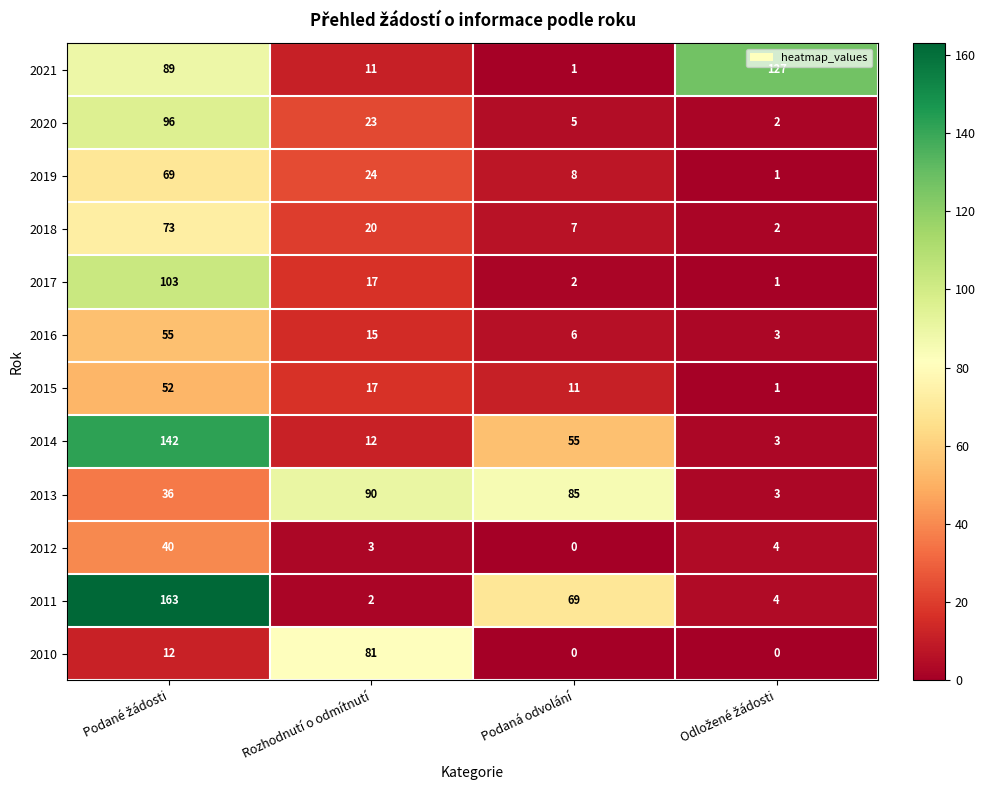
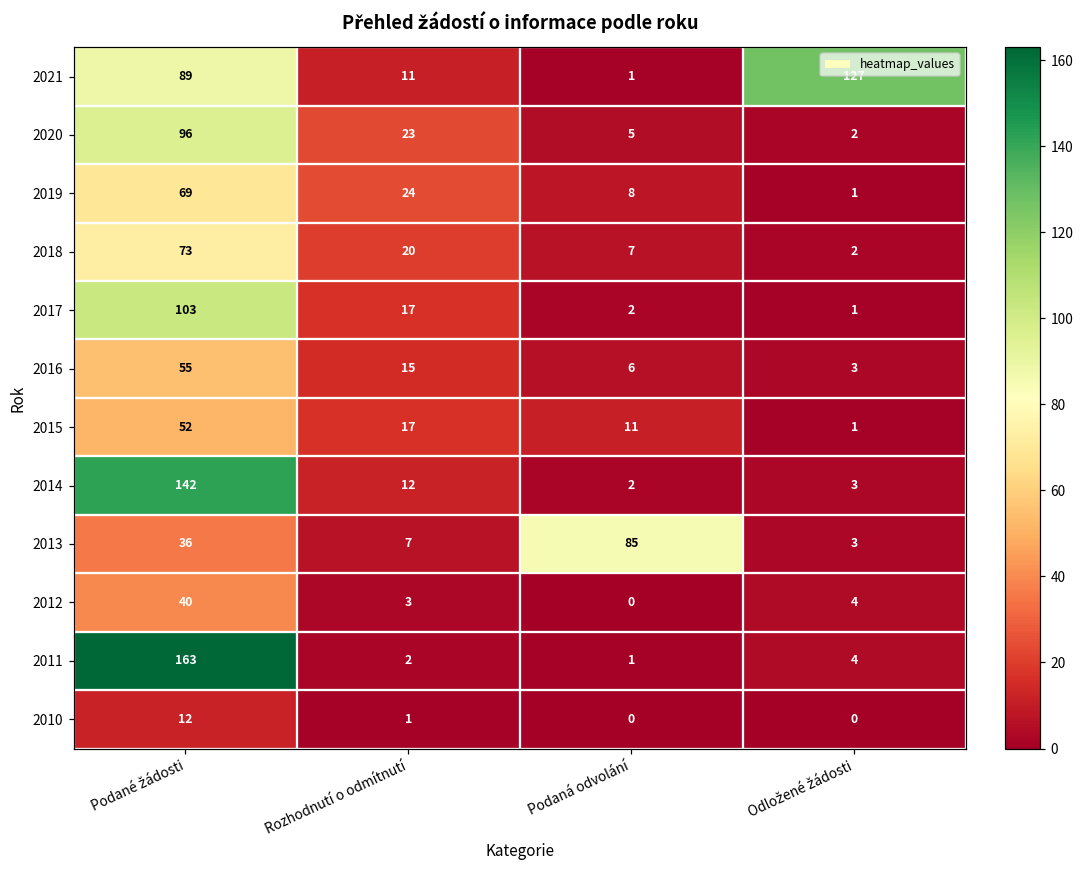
  {
    "2021": {
      "Podané žádosti": 89,
      "Rozhodnutí o odmítnutí": 11,
      "Podaná odvolání": 1
    },
    "2020": {
      "Podané žádosti": 96,
      "Rozhodnutí o odmítnutí": 23,
      "Podaná odvolání": 5,
      "Odložené žádosti": 2
    },
    "2019": {
      "Podané žádosti": 69,
      "Rozhodnutí o odmítnutí": 24,
      "Podaná odvolání": 8,
      "Odložené žádosti": 1
    },
    "2018": {
      "Podané žádosti": 73,
      "Rozhodnutí o odmítnutí": 20,
      "Podaná odvolání": 7,
      "Odložené žádosti": 2
    },
    "2017": {
      "Podané žádosti": 103,
      "Rozhodnutí o odmítnutí": 17,
      "Podaná odvolání": 2,
      "Odložené žádosti": 1
    },
    "2016": {
      "Podané žádosti": 55,
      "Rozhodnutí o odmítnutí": 15,
      "Podaná odvolání": 6,
      "Odložené žádosti": 3
    },
    "2015": {
      "Podané žádosti": 52,
      "Rozhodnutí o odmítnutí": 17,
      "Podaná odvolání": 11,
      "Odložené žádosti": 1
    },
    "2014": {
      "Podané žádosti": 142,
      "Rozhodnutí o odmítnutí": 12,
-     "Podaná odvolání": 55,
+     "Podaná odvolání": 2,
      "Odložené žádosti": 3
    },
    "2013": {
      "Podané žádosti": 36,
-     "Rozhodnutí o odmítnutí": 90,
+     "Rozhodnutí o odmítnutí": 7,
      "Podaná odvolání": 85,
      "Odložené žádosti": 3
    },
    "2012": {
      "Podané žádosti": 40,
      "Rozhodnutí o odmítnutí": 3,
      "Podaná odvolání": 0,
      "Odložené žádosti": 4
    },
    "2011": {
      "Podané žádosti": 163,
      "Rozhodnutí o odmítnutí": 2,
-     "Podaná odvolání": 69,
+     "Podaná odvolání": 1,
      "Odložené žádosti": 4
    },
    "2010": {
      "Podané žádosti": 12,
-     "Rozhodnutí o odmítnutí": 81,
+     "Rozhodnutí o odmítnutí": 1,
      "Podaná odvolání": 0,
      "Odložené žádosti": 0
    }
  }
